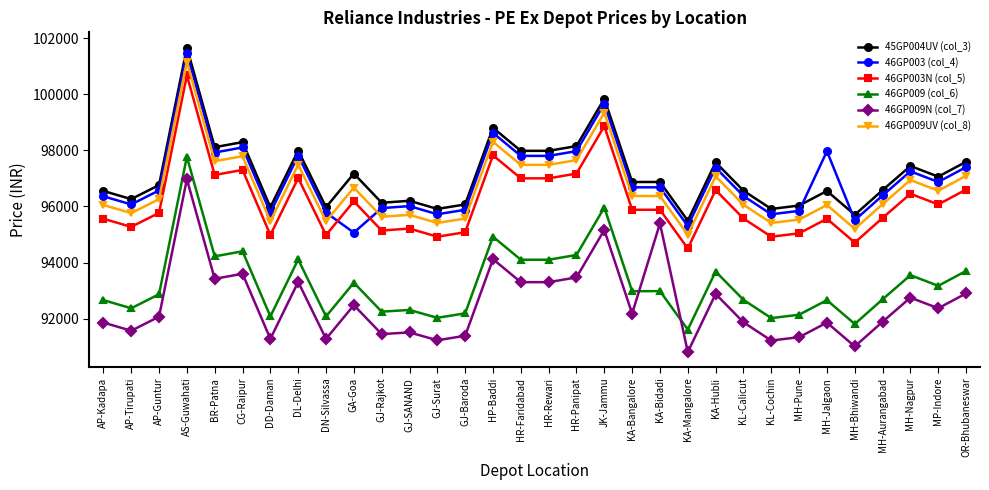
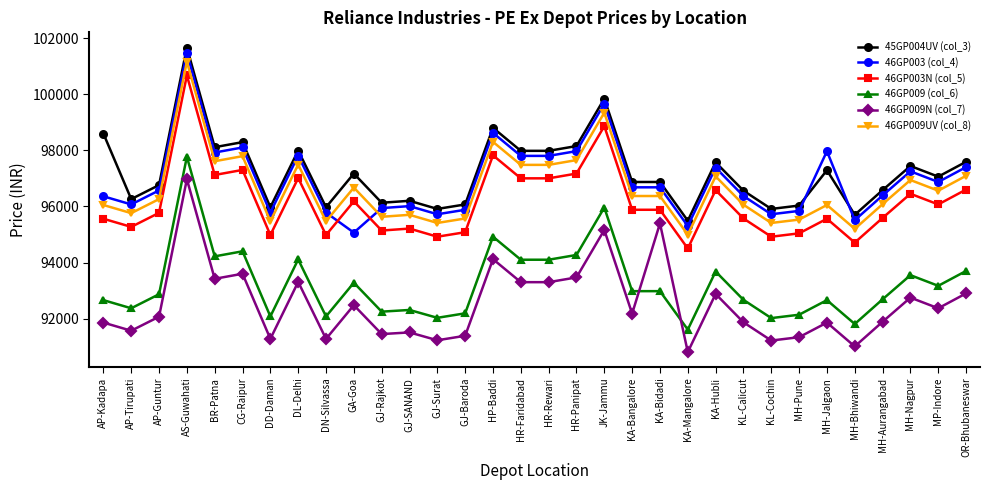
  {
    "45GP004UV (col_3)": {
-     "AP-Kadapa": 96600,
+     "AP-Kadapa": 98600,
      "AP-Tirupati": 96300,
      "AP-Guntur": 96800,
      "AS-Guwahati": 101700,
      "BR-Patna": 98100,
      "CG-Raipur": 98300,
      "DD-Daman": 96000,
      "DL-Delhi": 98000,
      "DN-Silvassa": 96000,
      "GA-Goa": 97200,
      "GJ-Rajkot": 96100,
      "GJ-SANAND": 96200,
      "GJ-Surat": 95900,
      "GJ-Baroda": 96100,
      "HP-Baddi": 98800,
      "HR-Faridabad": 98000,
      "HR-Rewari": 98000,
      "HR-Panipat": 98200,
      "JK-Jammu": 99800,
      "KA-Bangalore": 96900,
      "KA-Bidadi": 96900,
      "KA-Mangalore": 95500,
      "KA-Hubli": 97600,
      "KL-Calicut": 96600,
      "KL-Cochin": 95900,
      "MH-Pune": 96000,
-     "MH-Jalgaon": 96600,
+     "MH-Jalgaon": 97300,
      "MH-Bhiwandi": 95700,
      "MH-Aurangabad": 96600,
      "MH-Nagpur": 97400,
      "MP-Indore": 97100,
      "OR-Bhubaneswar": 97600
    },
    "46GP003 (col_4)": {
      "AP-Kadapa": 96400,
      "AP-Tirupati": 96100,
      "AP-Guntur": 96600,
      "AS-Guwahati": 101500,
      "BR-Patna": 97900,
      "CG-Raipur": 98100,
      "DD-Daman": 95800,
      "DL-Delhi": 97800,
      "DN-Silvassa": 95800,
      "GA-Goa": 95100,
      "GJ-Rajkot": 95900,
      "GJ-SANAND": 96000,
      "GJ-Surat": 95700,
      "GJ-Baroda": 95900,
      "HP-Baddi": 98600,
      "HR-Faridabad": 97800,
      "HR-Rewari": 97800,
      "HR-Panipat": 98000,
      "JK-Jammu": 99700,
      "KA-Bangalore": 96700,
      "KA-Bidadi": 96700,
      "KA-Mangalore": 95300,
      "KA-Hubli": 97400,
      "KL-Calicut": 96400,
      "KL-Cochin": 95700,
      "MH-Pune": 95800,
      "MH-Jalgaon": 98000,
      "MH-Bhiwandi": 95500,
      "MH-Aurangabad": 96400,
      "MH-Nagpur": 97300,
      "MP-Indore": 96900,
      "OR-Bhubaneswar": 97400
    },
    "46GP003N (col_5)": {
      "AP-Kadapa": 95600,
      "AP-Tirupati": 95300,
      "AP-Guntur": 95800,
      "AS-Guwahati": 100700,
      "BR-Patna": 97100,
      "CG-Raipur": 97300,
      "DD-Daman": 95000,
      "DL-Delhi": 97000,
      "DN-Silvassa": 95000,
      "GA-Goa": 96200,
      "GJ-Rajkot": 95100,
      "GJ-SANAND": 95200,
      "GJ-Surat": 94900,
      "GJ-Baroda": 95100,
      "HP-Baddi": 97800,
      "HR-Faridabad": 97000,
      "HR-Rewari": 97000,
      "HR-Panipat": 97200,
      "JK-Jammu": 98900,
      "KA-Bangalore": 95900,
      "KA-Bidadi": 95900,
      "KA-Mangalore": 94500,
      "KA-Hubli": 96600,
      "KL-Calicut": 95600,
      "KL-Cochin": 94900,
      "MH-Pune": 95000,
      "MH-Jalgaon": 95600,
      "MH-Bhiwandi": 94700,
      "MH-Aurangabad": 95600,
      "MH-Nagpur": 96500,
      "MP-Indore": 96100,
      "OR-Bhubaneswar": 96600
    },
    "46GP009 (col_6)": {
      "AP-Kadapa": 92700,
      "AP-Tirupati": 92400,
      "AP-Guntur": 92900,
      "AS-Guwahati": 97800,
      "BR-Patna": 94200,
      "CG-Raipur": 94400,
      "DD-Daman": 92100,
      "DL-Delhi": 94100,
      "DN-Silvassa": 92100,
      "GA-Goa": 93300,
      "GJ-Rajkot": 92300,
      "GJ-SANAND": 92300,
      "GJ-Surat": 92000,
      "GJ-Baroda": 92200,
      "HP-Baddi": 94900,
      "HR-Faridabad": 94100,
      "HR-Rewari": 94100,
      "HR-Panipat": 94300,
      "JK-Jammu": 96000,
      "KA-Bangalore": 93000,
      "KA-Bidadi": 93000,
      "KA-Mangalore": 91600,
      "KA-Hubli": 93700,
      "KL-Calicut": 92700,
      "KL-Cochin": 92000,
      "MH-Pune": 92100,
      "MH-Jalgaon": 92700,
      "MH-Bhiwandi": 91800,
      "MH-Aurangabad": 92700,
      "MH-Nagpur": 93600,
      "MP-Indore": 93200,
      "OR-Bhubaneswar": 93700
    },
    "46GP009N (col_7)": {
      "AP-Kadapa": 91900,
      "AP-Tirupati": 91600,
      "AP-Guntur": 92100,
      "AS-Guwahati": 97000,
      "BR-Patna": 93400,
      "CG-Raipur": 93600,
      "DD-Daman": 91300,
      "DL-Delhi": 93300,
      "DN-Silvassa": 91300,
      "GA-Goa": 92500,
      "GJ-Rajkot": 91500,
      "GJ-SANAND": 91500,
      "GJ-Surat": 91200,
      "GJ-Baroda": 91400,
      "HP-Baddi": 94100,
      "HR-Faridabad": 93300,
      "HR-Rewari": 93300,
      "HR-Panipat": 93500,
      "JK-Jammu": 95200,
      "KA-Bangalore": 92200,
      "KA-Bidadi": 95400,
      "KA-Mangalore": 90800,
      "KA-Hubli": 92900,
      "KL-Calicut": 91900,
      "KL-Cochin": 91200,
      "MH-Pune": 91300,
      "MH-Jalgaon": 91900,
      "MH-Bhiwandi": 91000,
      "MH-Aurangabad": 91900,
      "MH-Nagpur": 92800,
      "MP-Indore": 92400,
      "OR-Bhubaneswar": 92900
    },
    "46GP009UV (col_8)": {
      "AP-Kadapa": 96100,
      "AP-Tirupati": 95800,
      "AP-Guntur": 96300,
      "AS-Guwahati": 101200,
      "BR-Patna": 97600,
      "CG-Raipur": 97800,
      "DD-Daman": 95500,
      "DL-Delhi": 97500,
      "DN-Silvassa": 95500,
      "GA-Goa": 96700,
      "GJ-Rajkot": 95600,
      "GJ-SANAND": 95700,
      "GJ-Surat": 95400,
      "GJ-Baroda": 95600,
      "HP-Baddi": 98300,
      "HR-Faridabad": 97500,
      "HR-Rewari": 97500,
      "HR-Panipat": 97700,
      "JK-Jammu": 99300,
      "KA-Bangalore": 96400,
      "KA-Bidadi": 96400,
      "KA-Mangalore": 95000,
      "KA-Hubli": 97100,
      "KL-Calicut": 96100,
      "KL-Cochin": 95400,
      "MH-Pune": 95500,
      "MH-Jalgaon": 96100,
      "MH-Bhiwandi": 95200,
      "MH-Aurangabad": 96100,
      "MH-Nagpur": 96900,
      "MP-Indore": 96600,
      "OR-Bhubaneswar": 97100
    }
  }
